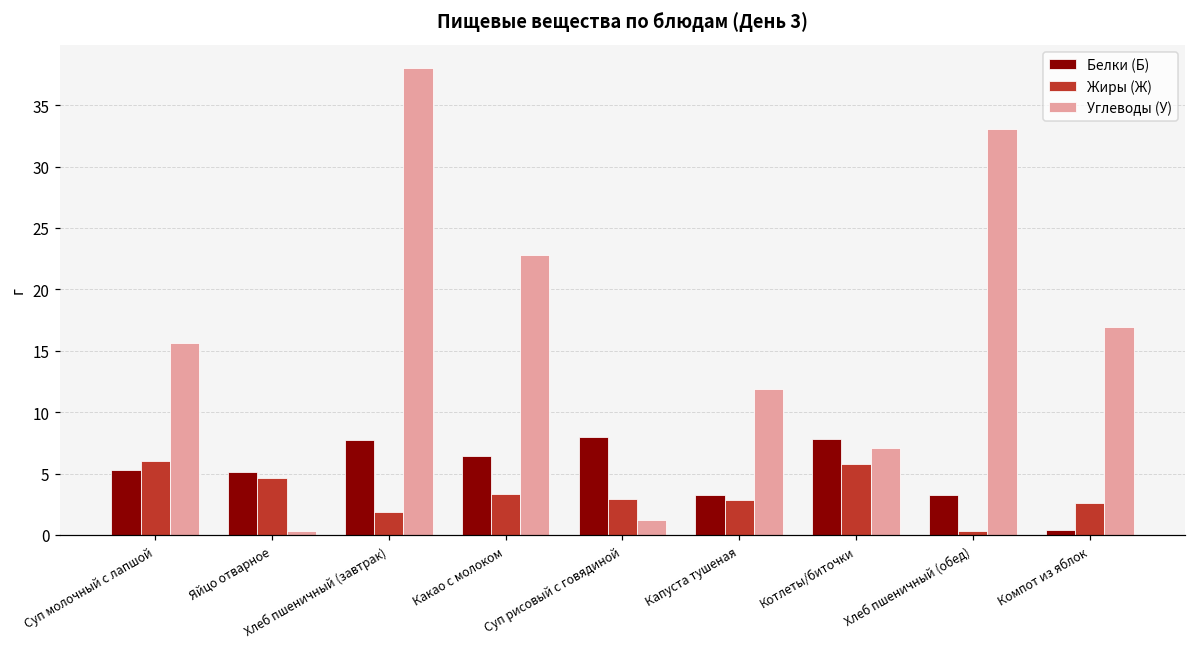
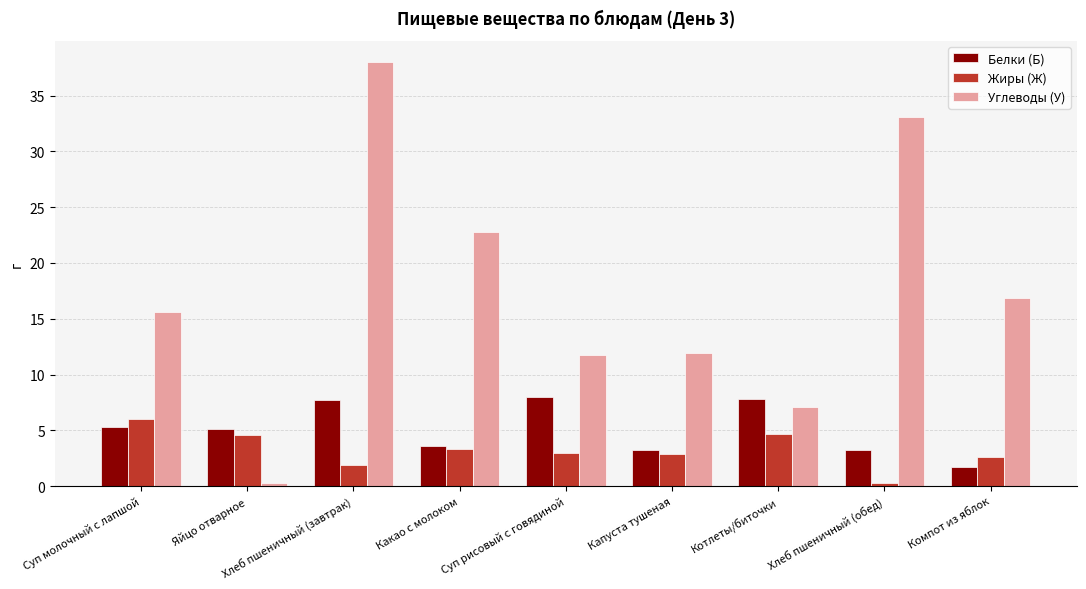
  {
    "Белки (Б)": {
      "Суп молочный с лапшой": 5.3,
      "Яйцо отварное": 5.1,
      "Хлеб пшеничный (завтрак)": 7.8,
-     "Какао с молоком": 6.4,
+     "Какао с молоком": 3.6,
      "Суп рисовый с говядиной": 8.0,
      "Капуста тушеная": 3.2,
      "Котлеты/биточки": 7.8,
      "Хлеб пшеничный (обед)": 3.3,
-     "Компот из яблок": 0.4
+     "Компот из яблок": 1.7
    },
    "Жиры (Ж)": {
      "Суп молочный с лапшой": 6.0,
      "Яйцо отварное": 4.6,
      "Хлеб пшеничный (завтрак)": 1.9,
      "Какао с молоком": 3.3,
      "Суп рисовый с говядиной": 2.9,
      "Капуста тушеная": 2.9,
-     "Котлеты/биточки": 5.8,
+     "Котлеты/биточки": 4.7,
      "Хлеб пшеничный (обед)": 0.3,
      "Компот из яблок": 2.6
    },
    "Углеводы (У)": {
      "Суп молочный с лапшой": 15.6,
      "Яйцо отварное": 0.3,
      "Хлеб пшеничный (завтрак)": 38.0,
      "Какао с молоком": 22.8,
-     "Суп рисовый с говядиной": 1.2,
+     "Суп рисовый с говядиной": 11.8,
      "Капуста тушеная": 11.9,
      "Котлеты/биточки": 7.1,
      "Хлеб пшеничный (обед)": 33.0,
      "Компот из яблок": 16.9
    }
  }
